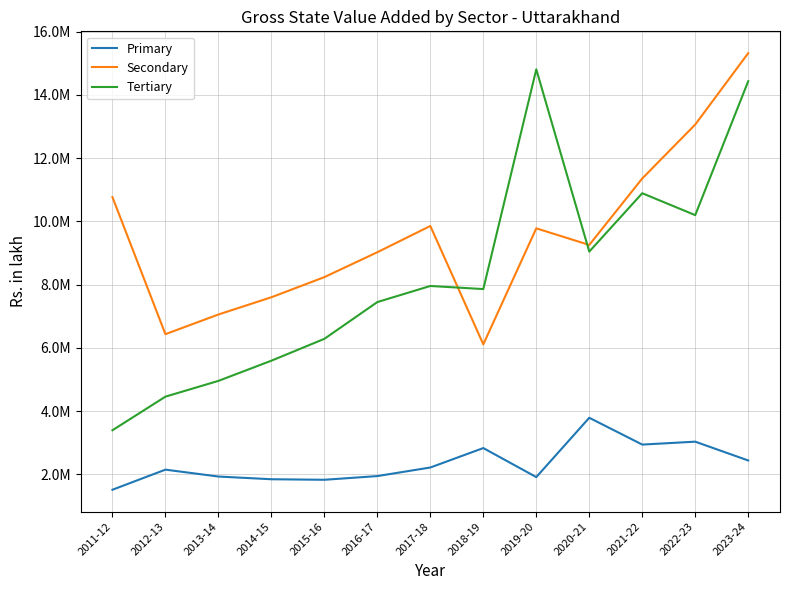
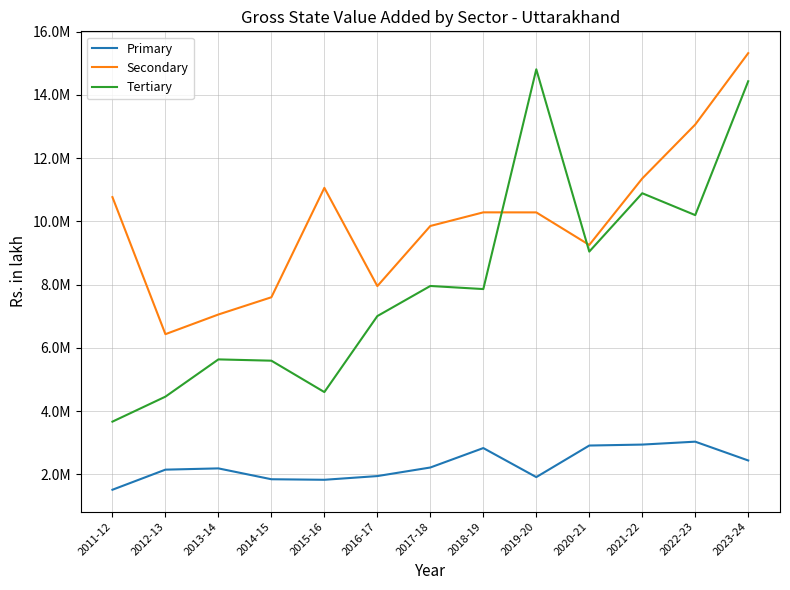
  {
    "Primary": {
      "2011-12": 1500000,
      "2012-13": 2200000,
-     "2013-14": 1900000,
+     "2013-14": 2200000,
      "2014-15": 1800000,
      "2015-16": 1800000,
      "2016-17": 1900000,
      "2017-18": 2200000,
      "2018-19": 2800000,
      "2019-20": 1900000,
-     "2020-21": 3800000,
+     "2020-21": 2900000,
      "2021-22": 2900000,
      "2022-23": 3000000,
      "2023-24": 2400000
    },
    "Secondary": {
      "2011-12": 10800000,
      "2012-13": 6400000,
      "2013-14": 7100000,
      "2014-15": 7600000,
-     "2015-16": 8200000,
-     "2016-17": 9000000,
+     "2015-16": 11100000,
+     "2016-17": 8000000,
      "2017-18": 9900000,
-     "2018-19": 6100000,
-     "2019-20": 9800000,
+     "2018-19": 10300000,
+     "2019-20": 10300000,
      "2020-21": 9300000,
      "2021-22": 11400000,
      "2022-23": 13100000,
      "2023-24": 15300000
    },
    "Tertiary": {
-     "2011-12": 3400000,
+     "2011-12": 3700000,
      "2012-13": 4500000,
-     "2013-14": 5000000,
+     "2013-14": 5600000,
      "2014-15": 5600000,
-     "2015-16": 6300000,
-     "2016-17": 7500000,
+     "2015-16": 4600000,
+     "2016-17": 7000000,
      "2017-18": 8000000,
      "2018-19": 7900000,
      "2019-20": 14800000,
      "2020-21": 9000000,
      "2021-22": 10900000,
      "2022-23": 10200000,
      "2023-24": 14400000
    }
  }
